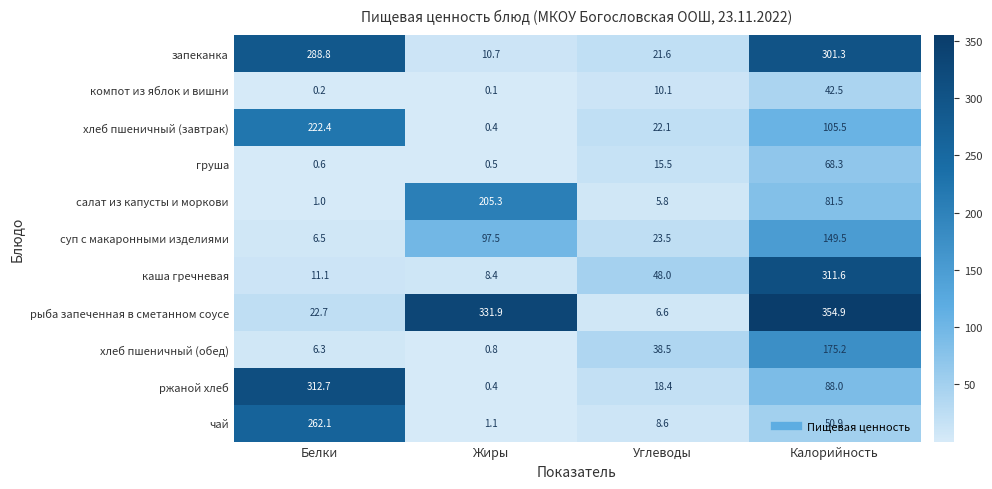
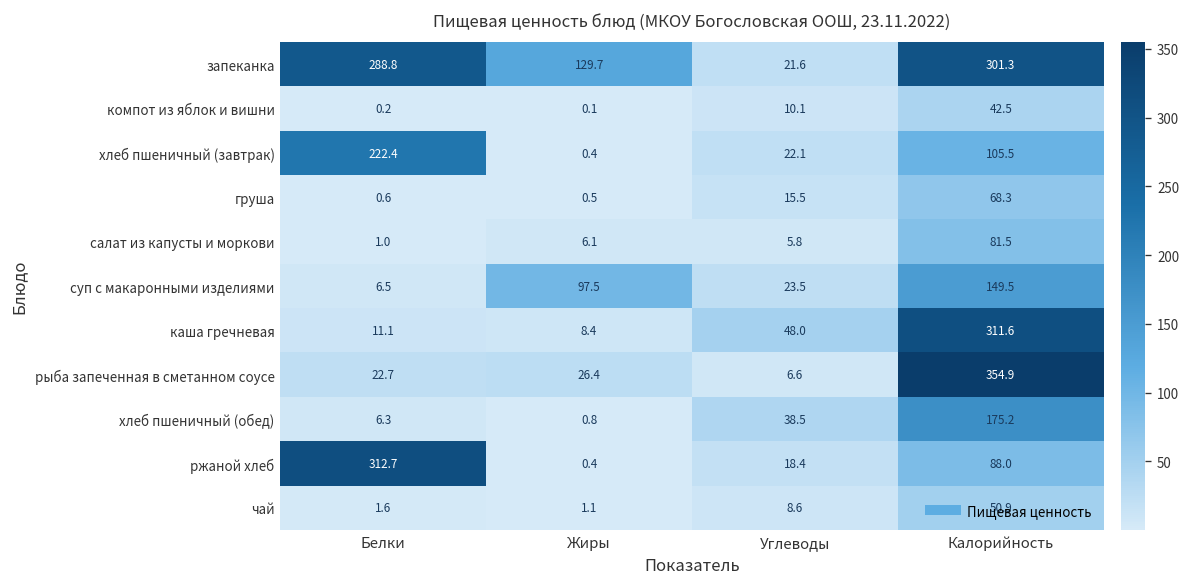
  {
    "запеканка": {
      "Белки": 288.8,
-     "Жиры": 10.7,
+     "Жиры": 129.7,
      "Углеводы": 21.6,
      "Калорийность": 301.3
    },
    "компот из яблок и вишни": {
      "Белки": 0.2,
      "Жиры": 0.1,
      "Углеводы": 10.1,
      "Калорийность": 42.5
    },
    "хлеб пшеничный (завтрак)": {
      "Белки": 222.4,
      "Жиры": 0.4,
      "Углеводы": 22.1,
      "Калорийность": 105.5
    },
    "груша": {
      "Белки": 0.6,
      "Жиры": 0.5,
      "Углеводы": 15.5,
      "Калорийность": 68.3
    },
    "салат из капусты и моркови": {
      "Белки": 1.0,
-     "Жиры": 205.3,
+     "Жиры": 6.1,
      "Углеводы": 5.8,
      "Калорийность": 81.5
    },
    "суп с макаронными изделиями": {
      "Белки": 6.5,
      "Жиры": 97.5,
      "Углеводы": 23.5,
      "Калорийность": 149.5
    },
    "каша гречневая": {
      "Белки": 11.1,
      "Жиры": 8.4,
      "Углеводы": 48.0,
      "Калорийность": 311.6
    },
    "рыба запеченная в сметанном соусе": {
      "Белки": 22.7,
-     "Жиры": 331.9,
+     "Жиры": 26.4,
      "Углеводы": 6.6,
      "Калорийность": 354.9
    },
    "хлеб пшеничный (обед)": {
      "Белки": 6.3,
      "Жиры": 0.8,
      "Углеводы": 38.5,
      "Калорийность": 175.2
    },
    "ржаной хлеб": {
      "Белки": 312.7,
      "Жиры": 0.4,
      "Углеводы": 18.4,
      "Калорийность": 88.0
    },
    "чай": {
-     "Белки": 262.1,
+     "Белки": 1.6,
      "Жиры": 1.1,
      "Углеводы": 8.6,
      "Калорийность": 50.9
    }
  }
